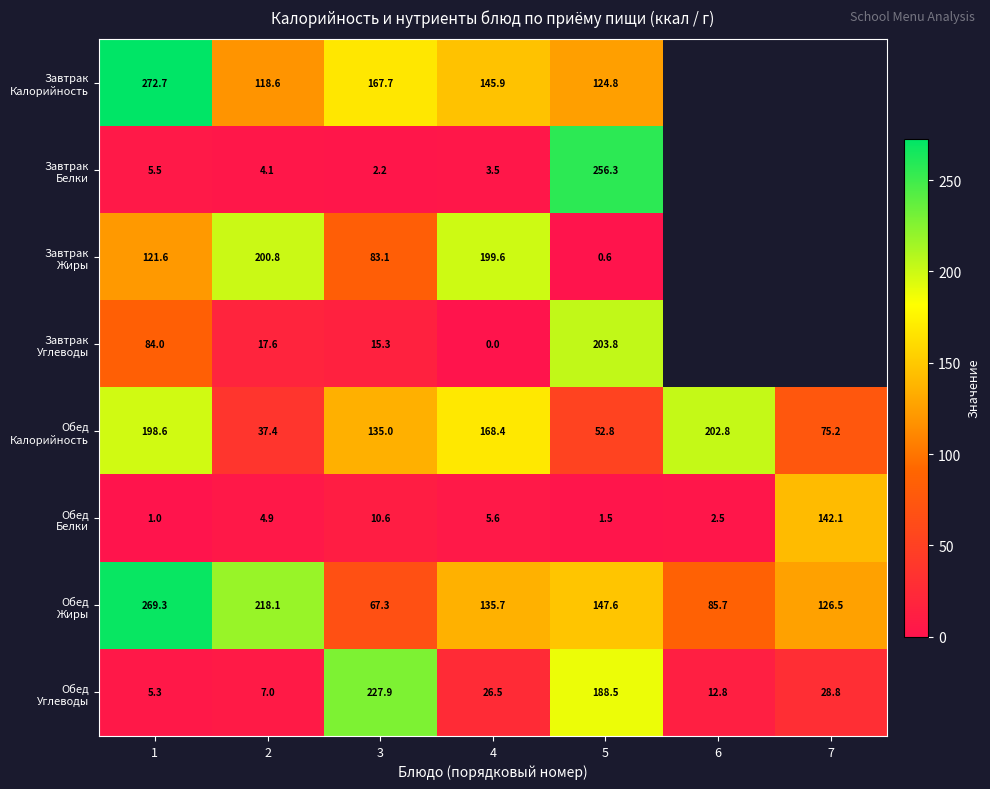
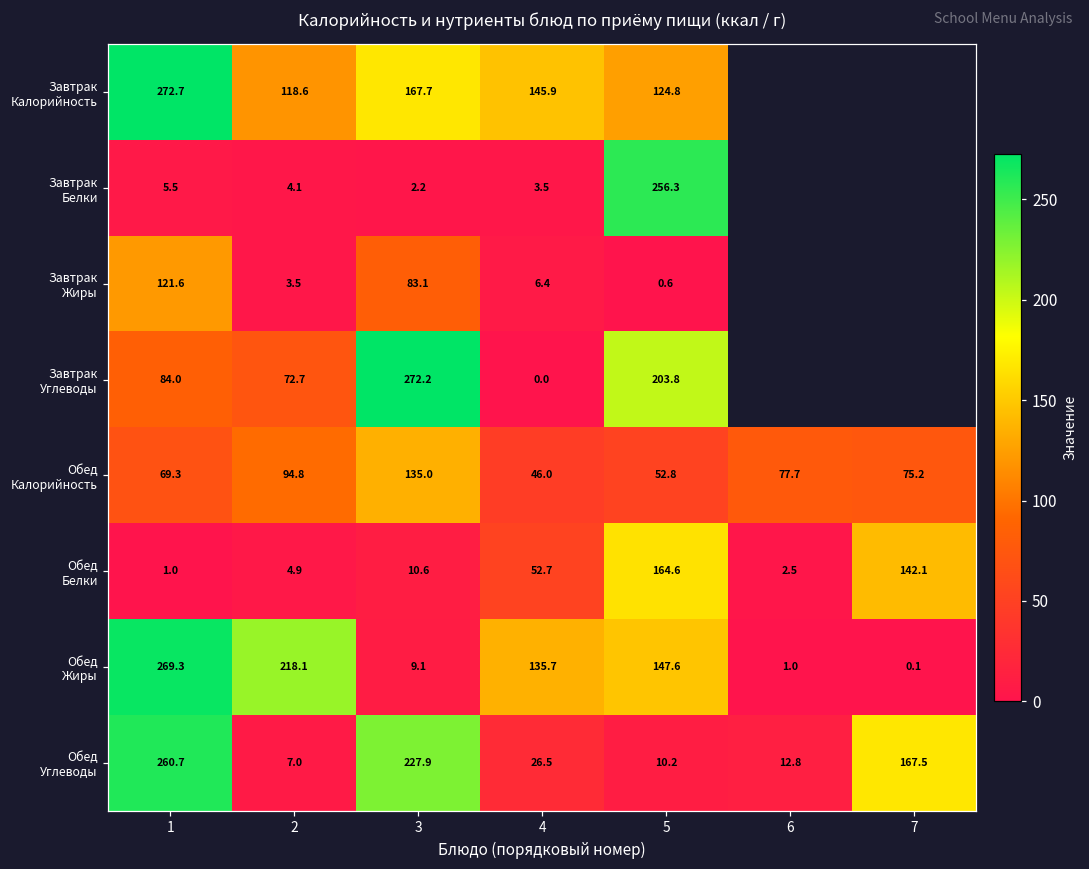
  {
    "Завтрак Калорийность": {
      "1": 272.7,
      "2": 118.6,
      "3": 167.7,
      "4": 145.9,
      "5": 124.8
    },
    "Завтрак Белки": {
      "1": 5.5,
      "2": 4.1,
      "3": 2.2,
      "4": 3.5,
      "5": 256.3
    },
    "Завтрак Жиры": {
      "1": 121.6,
-     "2": 200.8,
+     "2": 3.5,
      "3": 83.1,
-     "4": 199.6,
+     "4": 6.4,
      "5": 0.6
    },
    "Завтрак Углеводы": {
      "1": 84.0,
-     "2": 17.6,
-     "3": 15.3,
+     "2": 72.7,
+     "3": 272.2,
      "4": 0.0,
      "5": 203.8
    },
    "Обед Калорийность": {
-     "1": 198.6,
-     "2": 37.4,
+     "1": 69.3,
+     "2": 94.8,
      "3": 135.0,
-     "4": 168.4,
+     "4": 46.0,
      "5": 52.8,
-     "6": 202.8,
+     "6": 77.7,
      "7": 75.2
    },
    "Обед Белки": {
      "1": 1.0,
      "2": 4.9,
      "3": 10.6,
-     "4": 5.6,
-     "5": 1.5,
+     "4": 52.7,
+     "5": 164.6,
      "6": 2.5,
      "7": 142.1
    },
    "Обед Жиры": {
      "1": 269.3,
      "2": 218.1,
-     "3": 67.3,
+     "3": 9.1,
      "4": 135.7,
      "5": 147.6,
-     "6": 85.7,
-     "7": 126.5
+     "6": 1.0,
+     "7": 0.1
    },
    "Обед Углеводы": {
-     "1": 5.3,
+     "1": 260.7,
      "2": 7.0,
      "3": 227.9,
      "4": 26.5,
-     "5": 188.5,
+     "5": 10.2,
      "6": 12.8,
-     "7": 28.8
+     "7": 167.5
    }
  }
